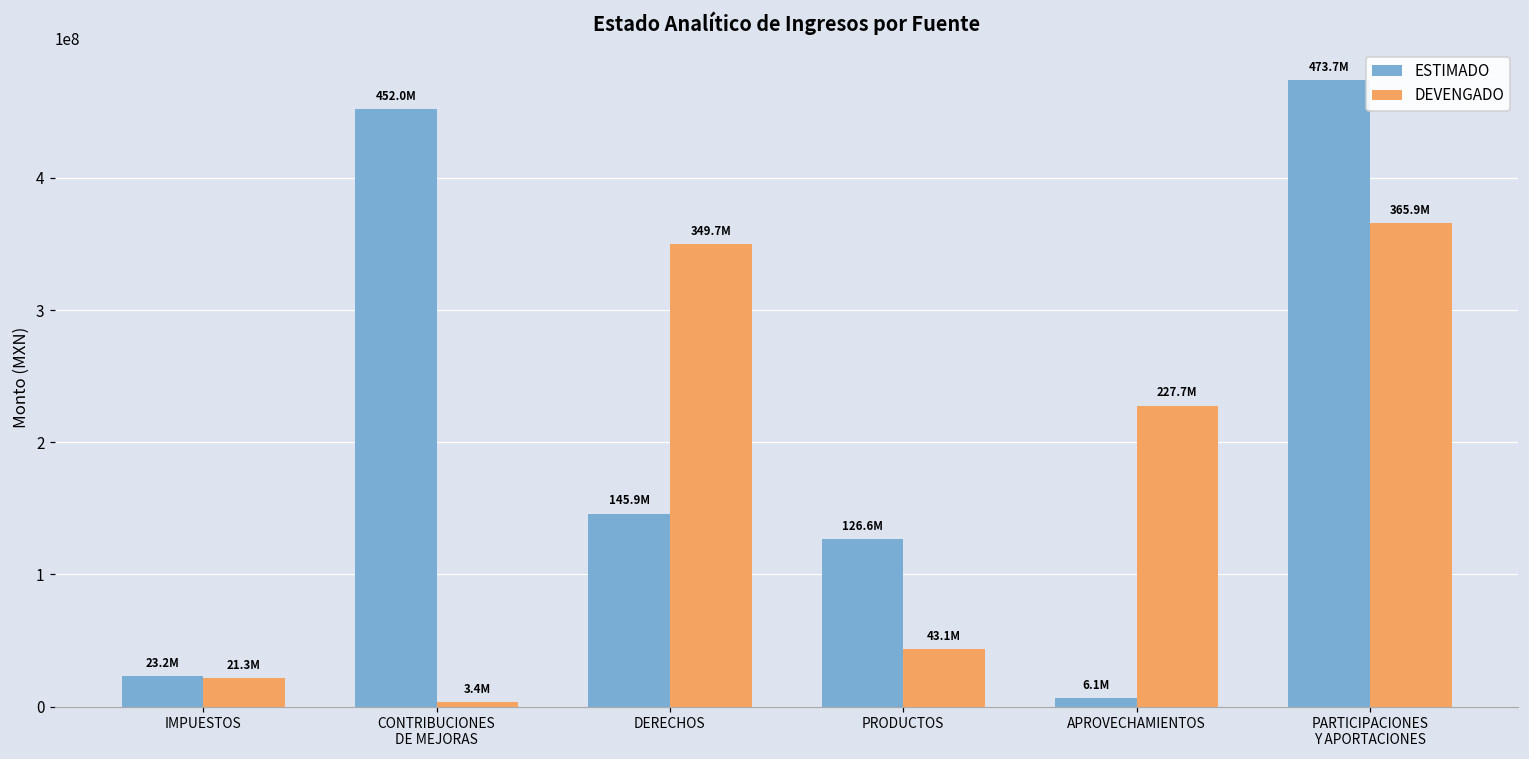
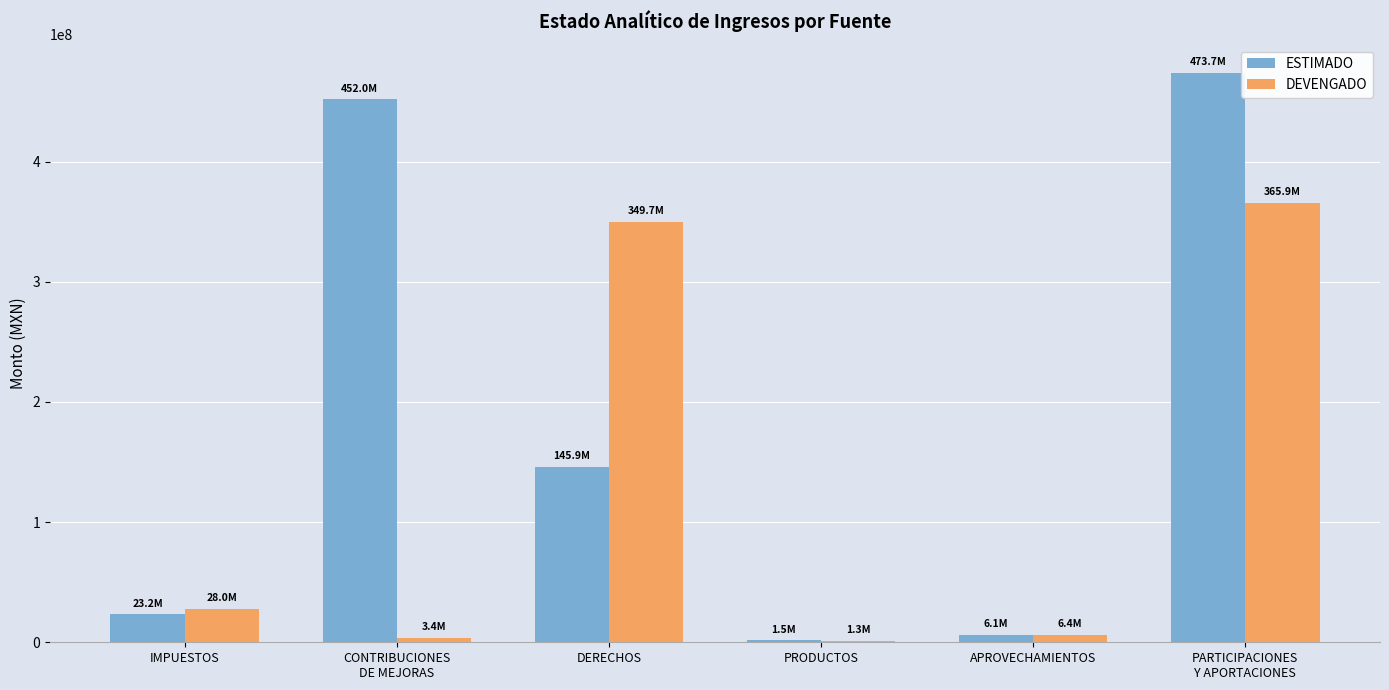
  {
    "ESTIMADO": {
      "IMPUESTOS": "23.2M",
      "CONTRIBUCIONES DE MEJORAS": "452.0M",
      "DERECHOS": "145.9M",
-     "PRODUCTOS": "126.6M",
+     "PRODUCTOS": "1.5M",
      "APROVECHAMIENTOS": "6.1M",
      "PARTICIPACIONES Y APORTACIONES": "473.7M"
    },
    "DEVENGADO": {
-     "IMPUESTOS": "21.3M",
+     "IMPUESTOS": "28.0M",
      "CONTRIBUCIONES DE MEJORAS": "3.4M",
      "DERECHOS": "349.7M",
-     "PRODUCTOS": "43.1M",
-     "APROVECHAMIENTOS": "227.7M",
+     "PRODUCTOS": "1.3M",
+     "APROVECHAMIENTOS": "6.4M",
      "PARTICIPACIONES Y APORTACIONES": "365.9M"
    }
  }
